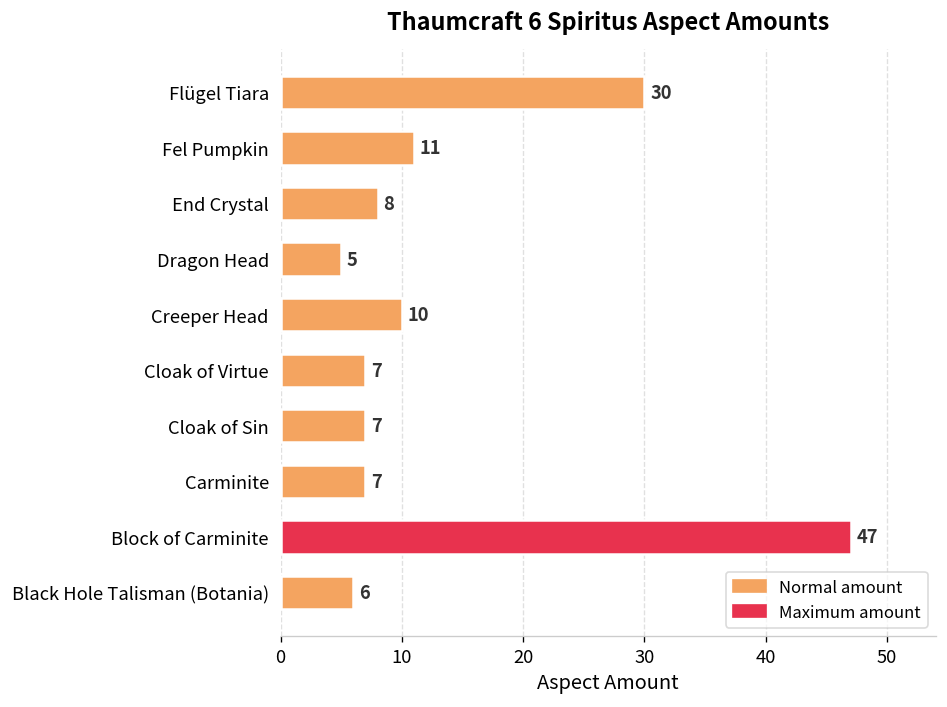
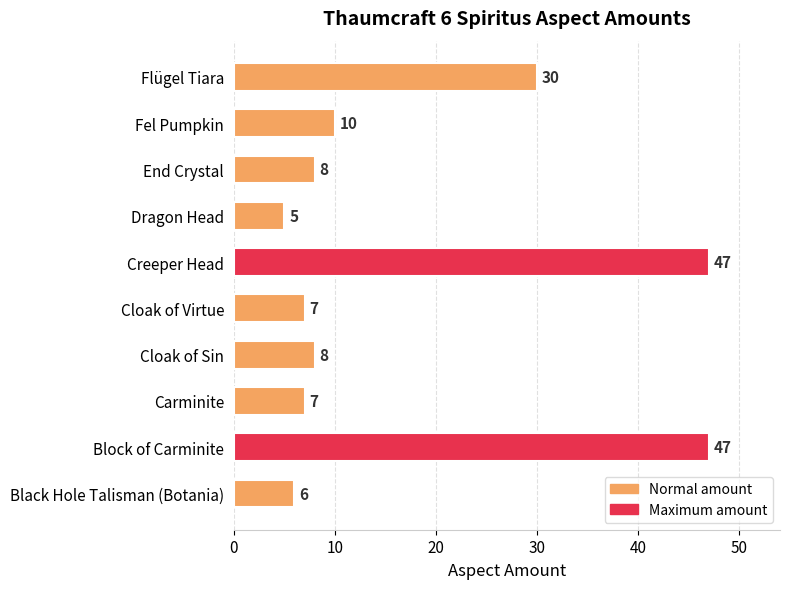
  {
    "Flügel Tiara": 30,
-   "Fel Pumpkin": 11,
+   "Fel Pumpkin": 10,
    "End Crystal": 8,
    "Dragon Head": 5,
-   "Creeper Head": 10,
+   "Creeper Head": 47,
    "Cloak of Virtue": 7,
-   "Cloak of Sin": 7,
+   "Cloak of Sin": 8,
    "Carminite": 7,
    "Block of Carminite": 47,
    "Black Hole Talisman (Botania)": 6
  }
